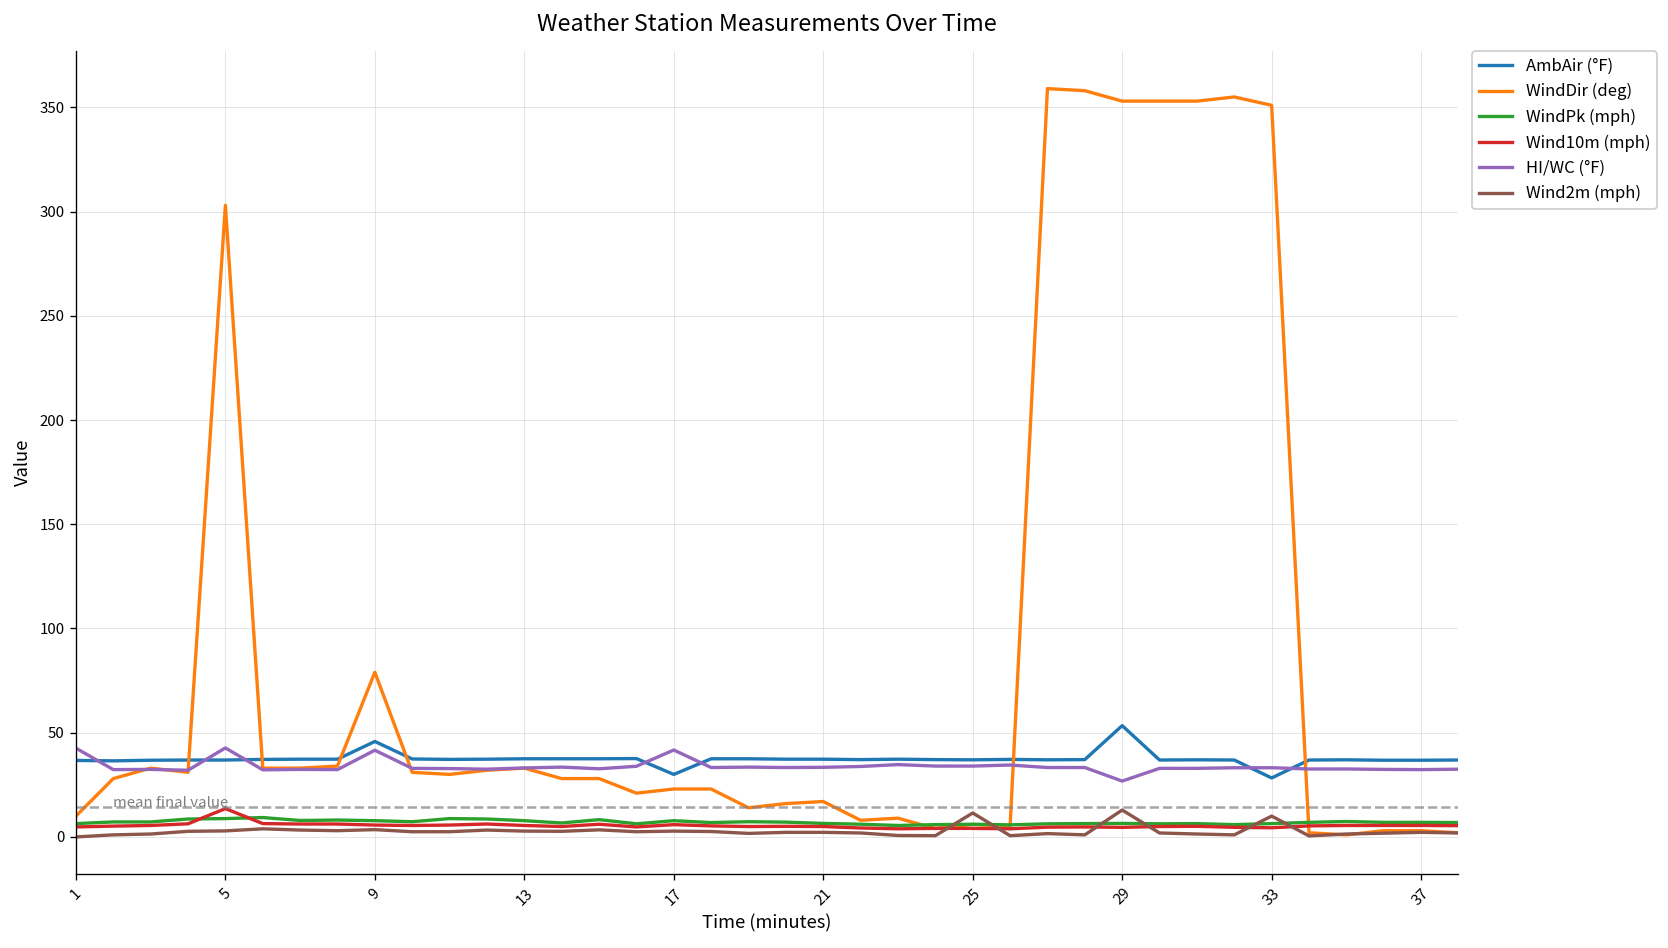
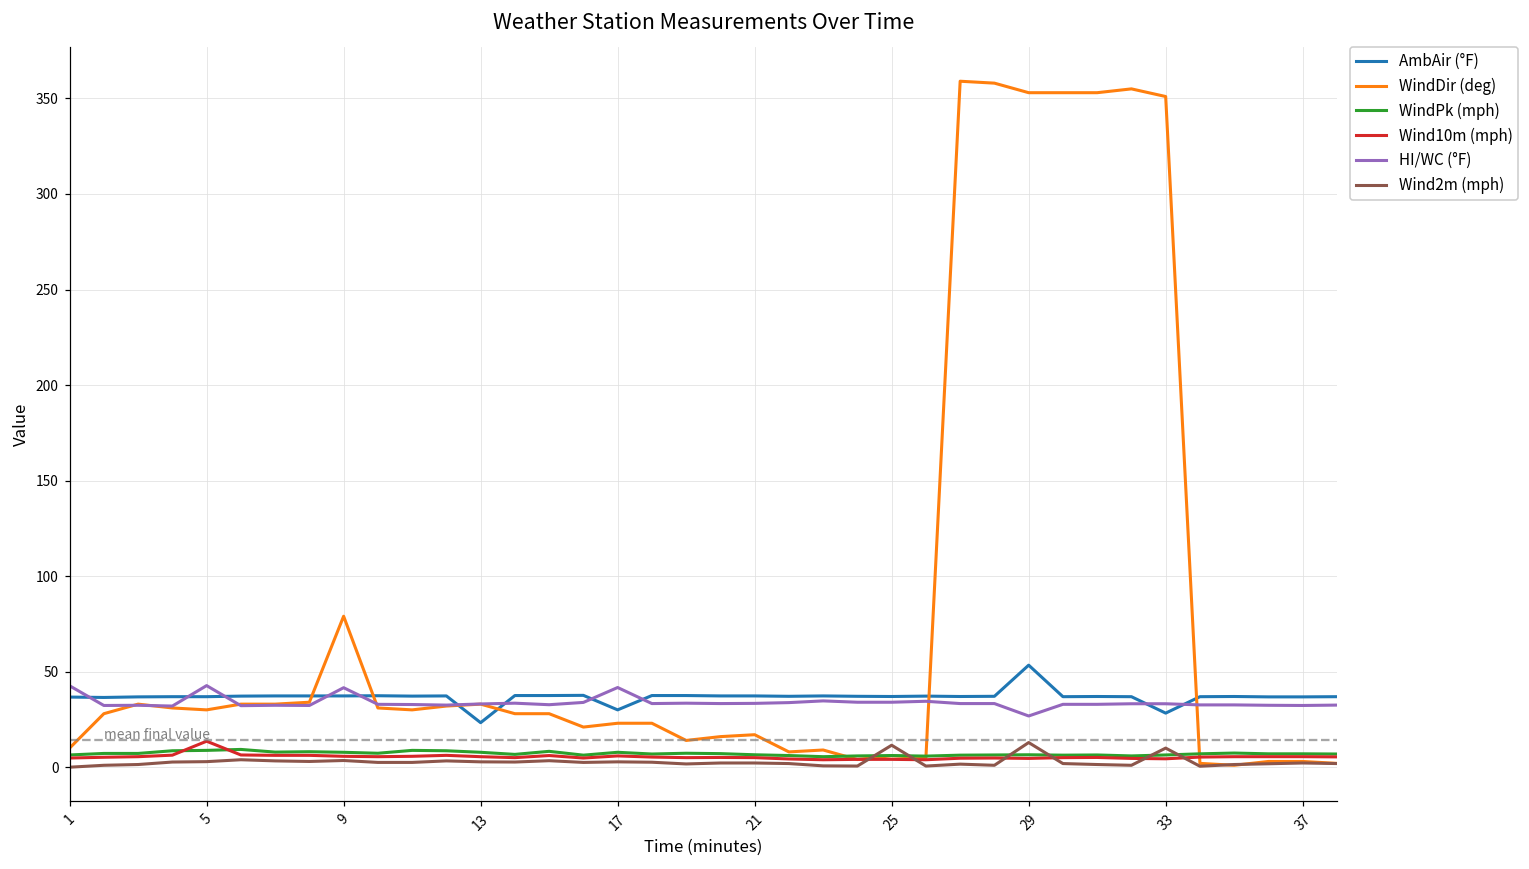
  {
    "AmbAir (°F)": {
      "1": 37,
      "5": 37,
-     "9": 46,
-     "13": 38,
+     "9": 37,
+     "13": 23,
      "17": 30,
      "21": 37,
      "25": 37,
      "29": 53,
      "33": 28,
      "37": 37
    },
    "WindDir (deg)": {
      "1": 10,
-     "5": 303,
+     "5": 30,
      "9": 79,
      "17": 23,
      "21": 17,
      "29": 353,
      "33": 351
    },
    "WindPk (mph)": {
      "1": 6,
      "5": 9,
      "9": 8,
      "13": 8,
      "17": 8,
      "21": 7,
      "29": 7,
      "33": 6,
      "37": 7
    },
    "Wind10m (mph)": {
      "1": 5,
      "5": 14,
      "9": 6,
      "13": 6,
      "17": 6,
      "21": 5,
      "25": 4,
      "29": 5,
      "33": 4,
      "37": 6
    },
    "HI/WC (°F)": {
      "1": 43,
      "5": 43,
      "9": 42,
      "17": 42,
      "21": 33,
      "25": 34,
      "29": 27,
      "33": 33,
      "37": 32
    },
    "Wind2m (mph)": {
      "1": 0,
      "5": 3,
      "9": 4,
      "13": 3,
      "17": 3,
      "21": 2,
      "25": 12,
      "29": 13,
      "33": 10
    }
  }
